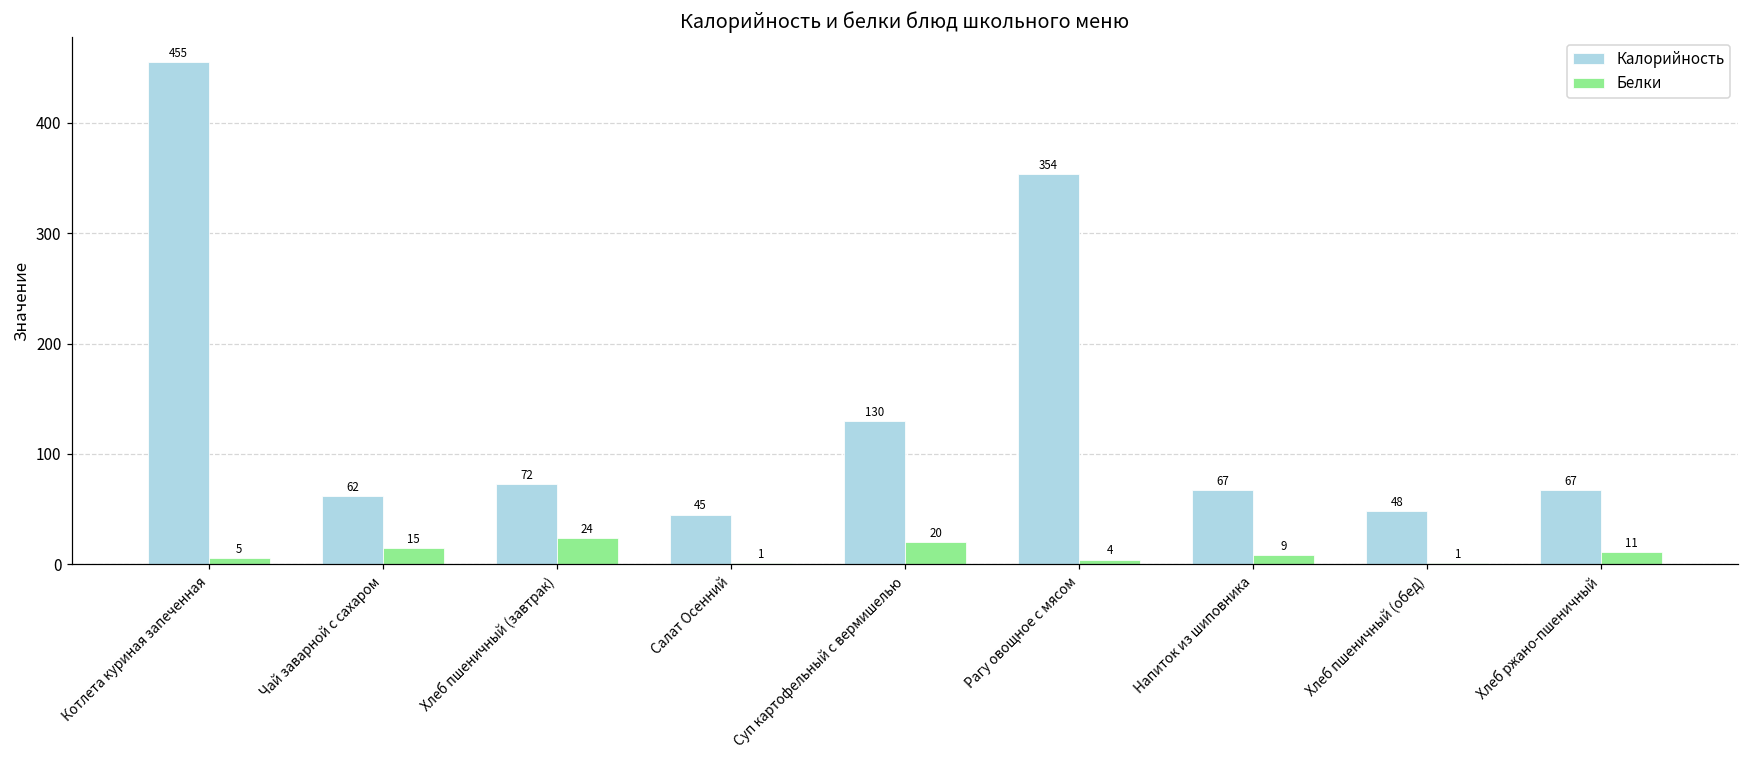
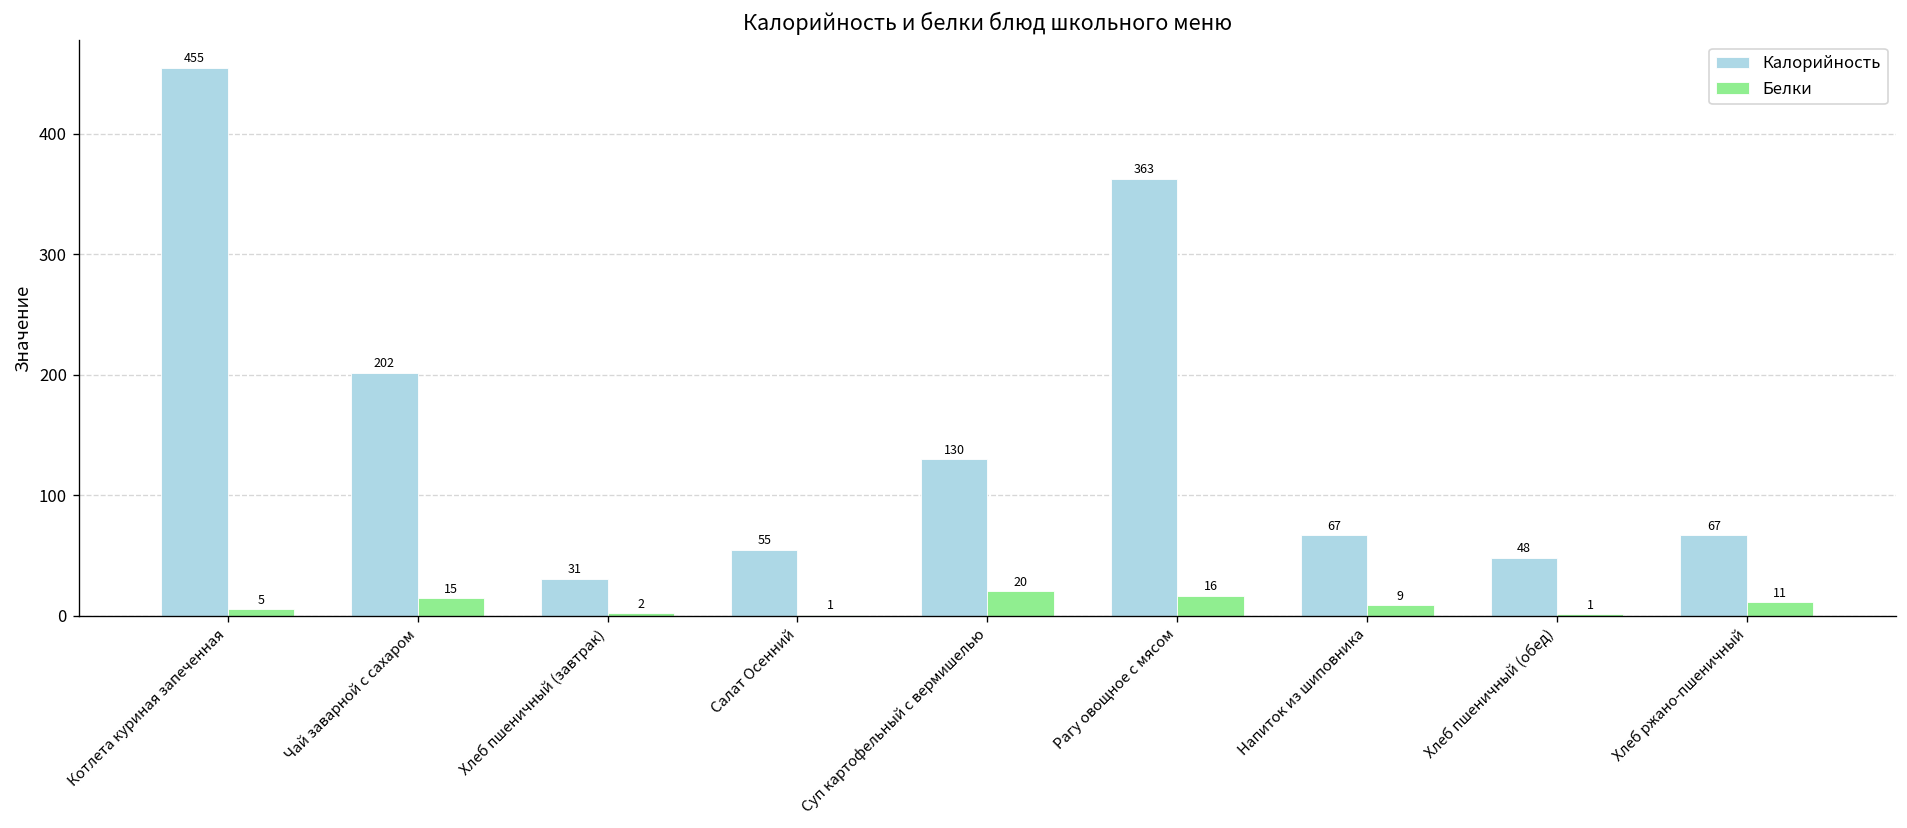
  {
    "Калорийность": {
      "Котлета куриная запеченная": 455,
-     "Чай заварной с сахаром": 62,
-     "Хлеб пшеничный (завтрак)": 72,
-     "Салат Осенний": 45,
+     "Чай заварной с сахаром": 202,
+     "Хлеб пшеничный (завтрак)": 31,
+     "Салат Осенний": 55,
      "Суп картофельный с вермишелью": 130,
-     "Рагу овощное с мясом": 354,
+     "Рагу овощное с мясом": 363,
      "Напиток из шиповника": 67,
      "Хлеб пшеничный (обед)": 48,
      "Хлеб ржано-пшеничный": 67
    },
    "Белки": {
      "Котлета куриная запеченная": 5,
      "Чай заварной с сахаром": 15,
-     "Хлеб пшеничный (завтрак)": 24,
+     "Хлеб пшеничный (завтрак)": 2,
      "Салат Осенний": 1,
      "Суп картофельный с вермишелью": 20,
-     "Рагу овощное с мясом": 4,
+     "Рагу овощное с мясом": 16,
      "Напиток из шиповника": 9,
      "Хлеб пшеничный (обед)": 1,
      "Хлеб ржано-пшеничный": 11
    }
  }
